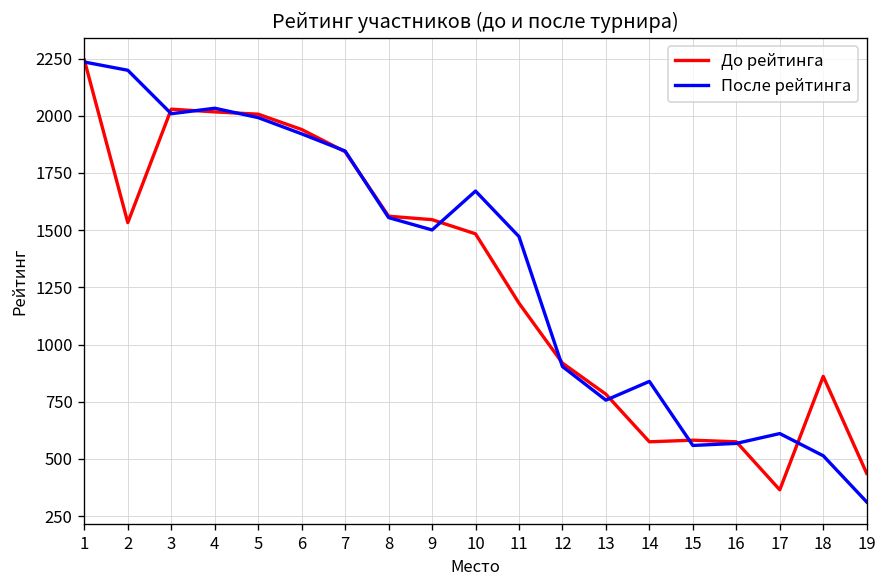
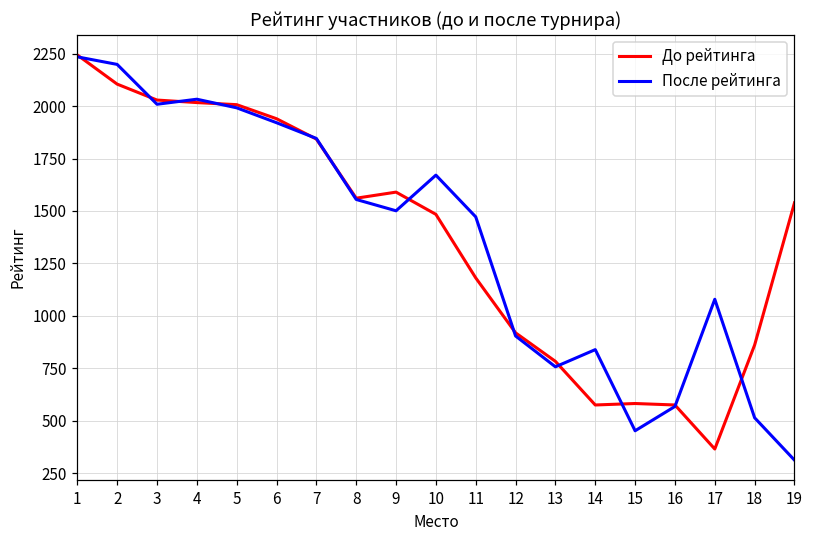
  {
    "До рейтинга": {
-     "2": 1530,
+     "2": 2110,
      "3": 2030,
      "4": 2020,
      "5": 2010,
      "6": 1940,
-     "9": 1550,
+     "9": 1590,
      "10": 1480,
      "11": 1180,
      "12": 920,
      "13": 780,
      "14": 580,
      "15": 580,
      "17": 370,
      "18": 860,
-     "19": 440
+     "19": 1540
    },
    "После рейтинга": {
      "2": 2200,
      "3": 2010,
      "4": 2030,
      "5": 1990,
      "6": 1920,
      "9": 1500,
      "10": 1670,
      "11": 1470,
      "12": 900,
      "13": 760,
      "14": 840,
-     "15": 560,
-     "17": 610,
+     "15": 450,
+     "17": 1080,
      "18": 510,
      "19": 310
    }
  }
